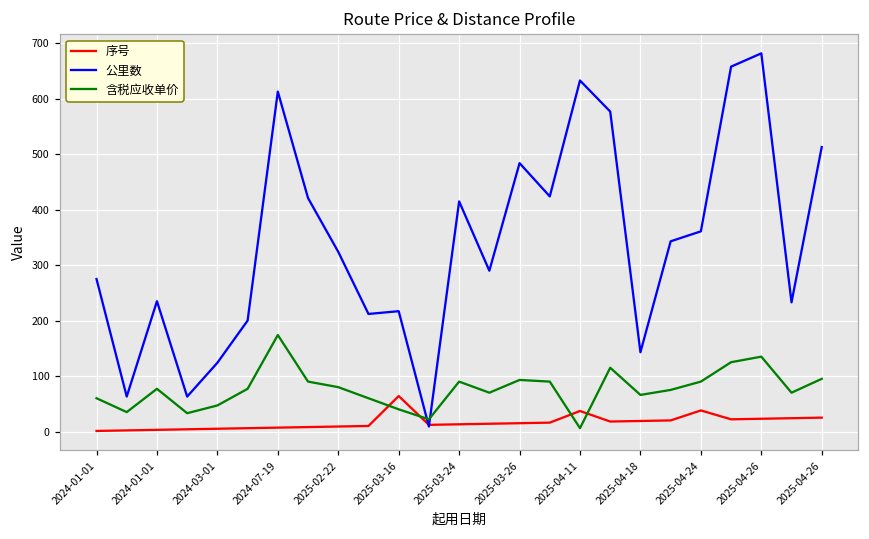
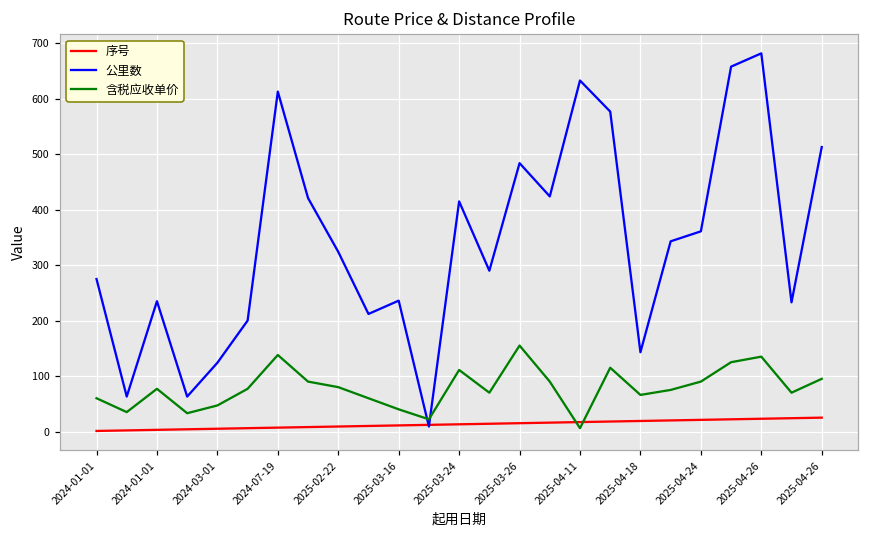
  {
    "序号": {
      "2024-07-19": 10,
-     "2025-03-16": 60,
+     "2025-03-16": 10,
      "2025-03-24": 10,
      "2025-03-26": 20,
-     "2025-04-11": 40,
+     "2025-04-11": 20,
      "2025-04-18": 20,
-     "2025-04-24": 40
+     "2025-04-24": 20
    },
    "公里数": {
      "2024-07-19": 610,
-     "2025-03-16": 220,
+     "2025-03-16": 240,
      "2025-03-24": 420,
      "2025-03-26": 480,
      "2025-04-11": 630,
      "2025-04-18": 140,
      "2025-04-24": 360
    },
    "含税应收单价": {
-     "2024-07-19": 170,
+     "2024-07-19": 140,
      "2025-03-16": 40,
-     "2025-03-24": 90,
-     "2025-03-26": 90,
+     "2025-03-24": 110,
+     "2025-03-26": 160,
      "2025-04-11": 10,
      "2025-04-18": 70,
      "2025-04-24": 90
    }
  }
